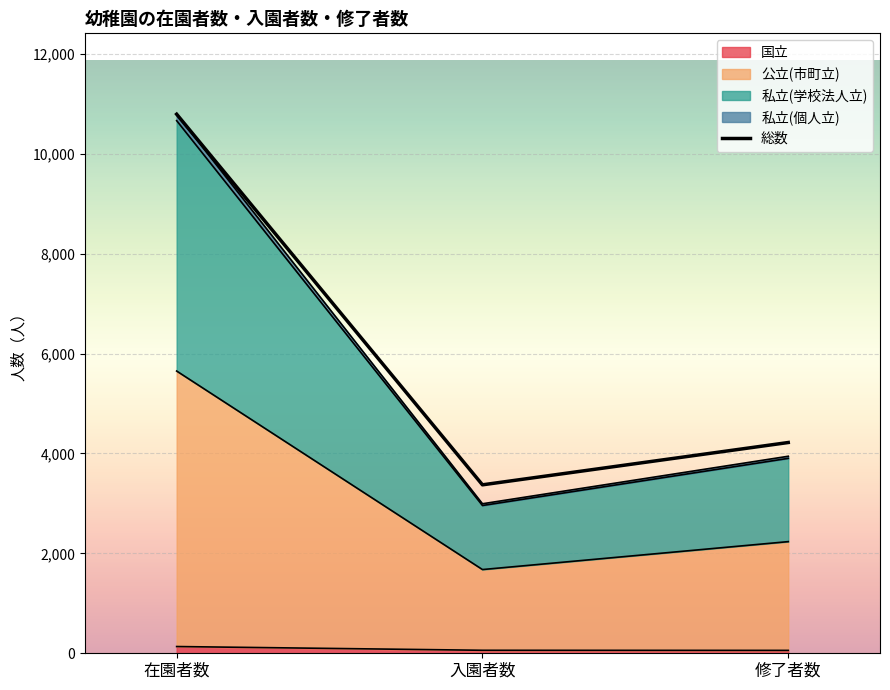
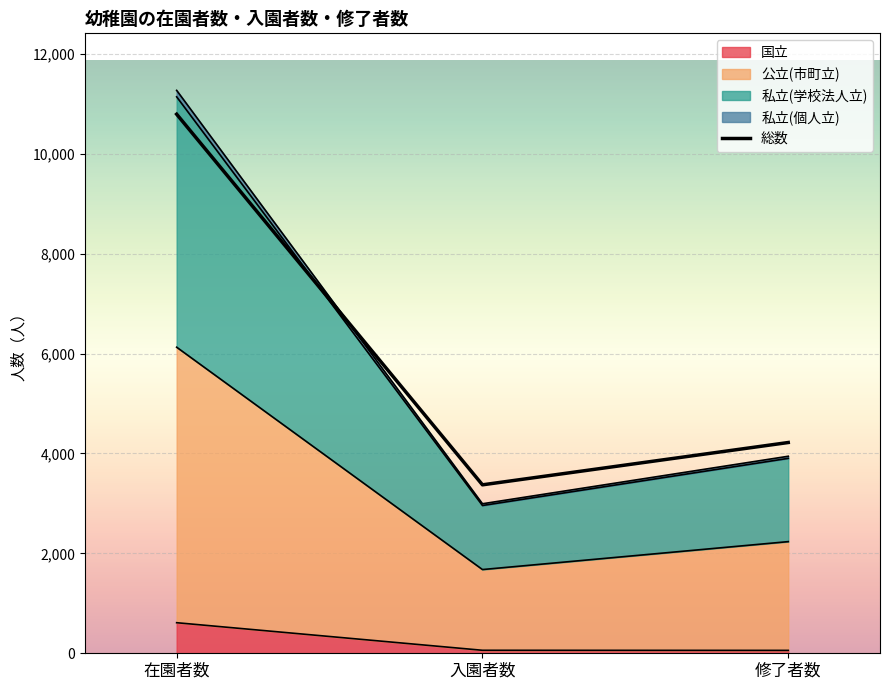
  {
    "国立": {
-     "在園者数": "100",
+     "在園者数": "600",
      "入園者数": "100",
      "修了者数": "100"
    },
    "公立(市町立)": {
      "在園者数": "5,500",
      "入園者数": "1,600",
      "修了者数": "2,200"
    },
    "総数": {
      "入園者数": "3,400",
      "修了者数": "4,200"
    }
  }
